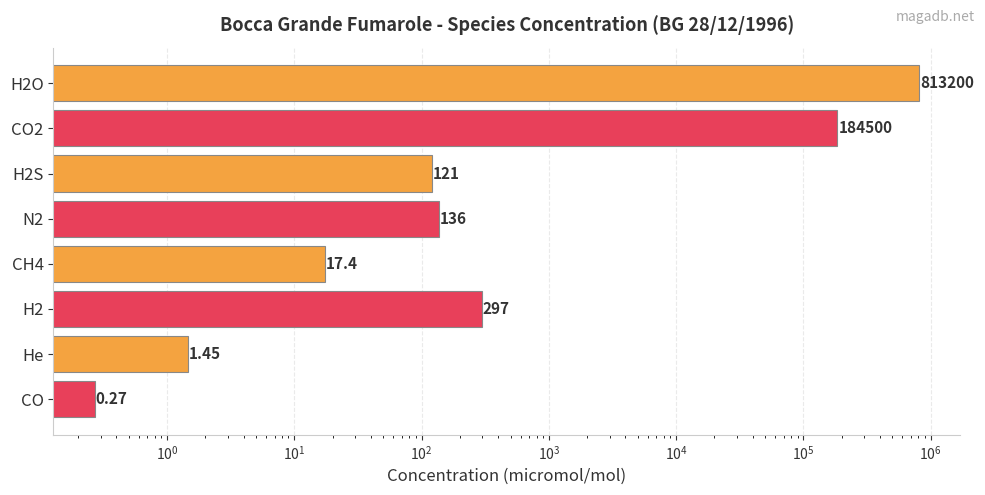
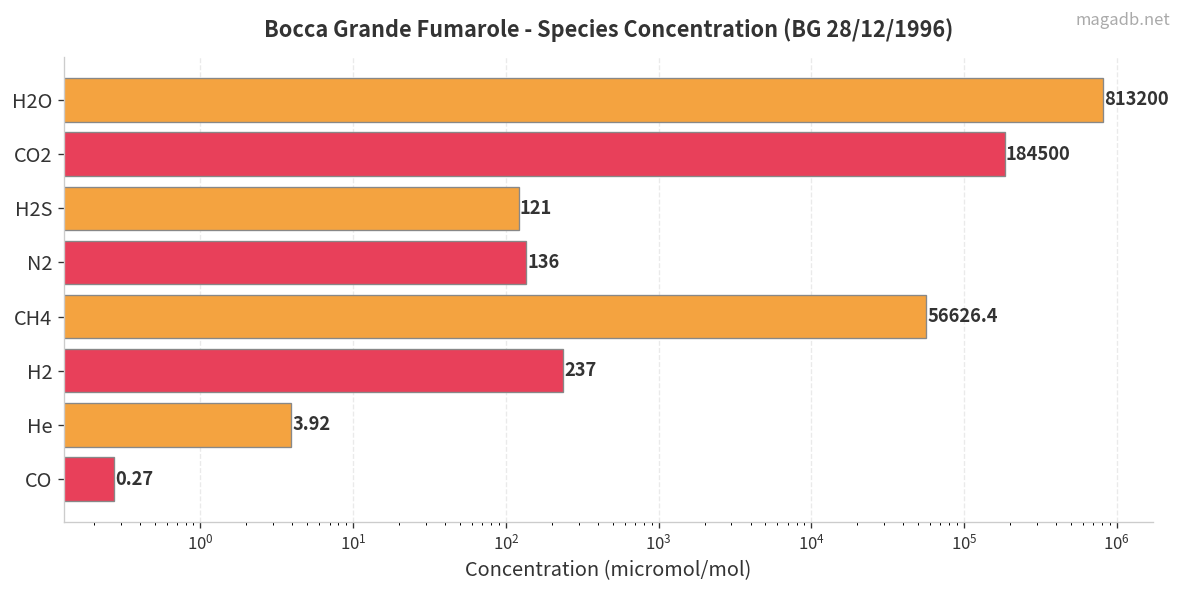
  {
    "H2O": 813200,
    "CO2": 184500,
    "H2S": 121,
    "N2": 136,
-   "CH4": 17.4,
-   "H2": 297,
-   "He": 1.45,
+   "CH4": 56626.4,
+   "H2": 237,
+   "He": 3.92,
    "CO": 0.27
  }
